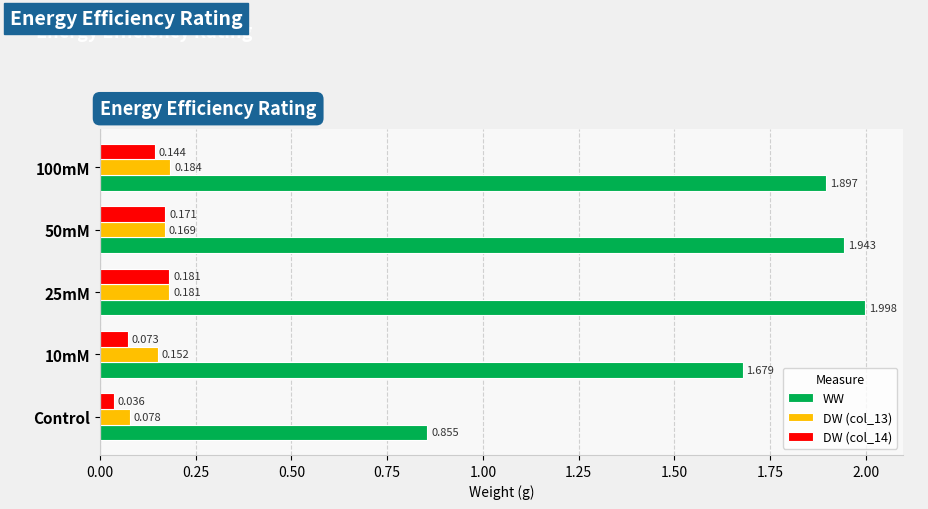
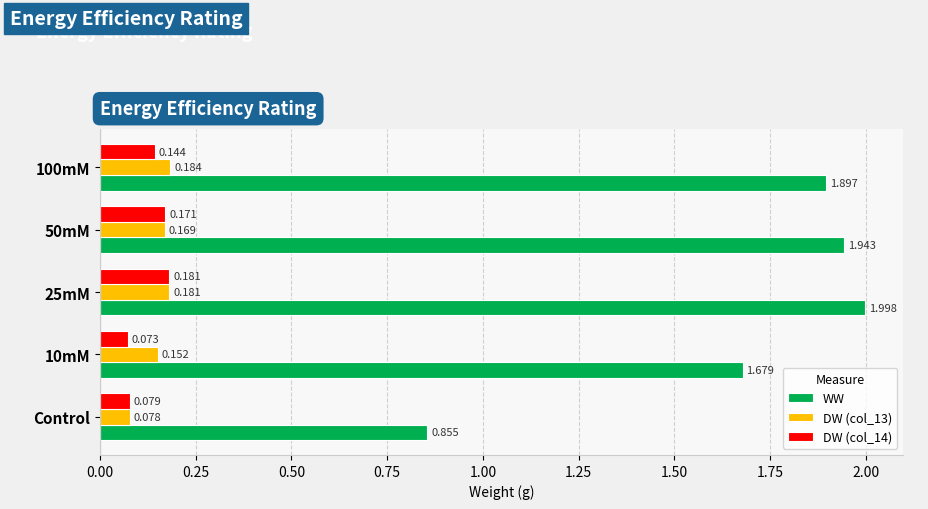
  {
    "WW": {
      "100mM": 1.897,
      "50mM": 1.943,
      "25mM": 1.998,
      "10mM": 1.679,
      "Control": 0.855
    },
    "DW (col_13)": {
      "100mM": 0.184,
      "50mM": 0.169,
      "25mM": 0.181,
      "10mM": 0.152,
      "Control": 0.078
    },
    "DW (col_14)": {
      "100mM": 0.144,
      "50mM": 0.171,
      "25mM": 0.181,
      "10mM": 0.073,
-     "Control": 0.036
+     "Control": 0.079
    }
  }
